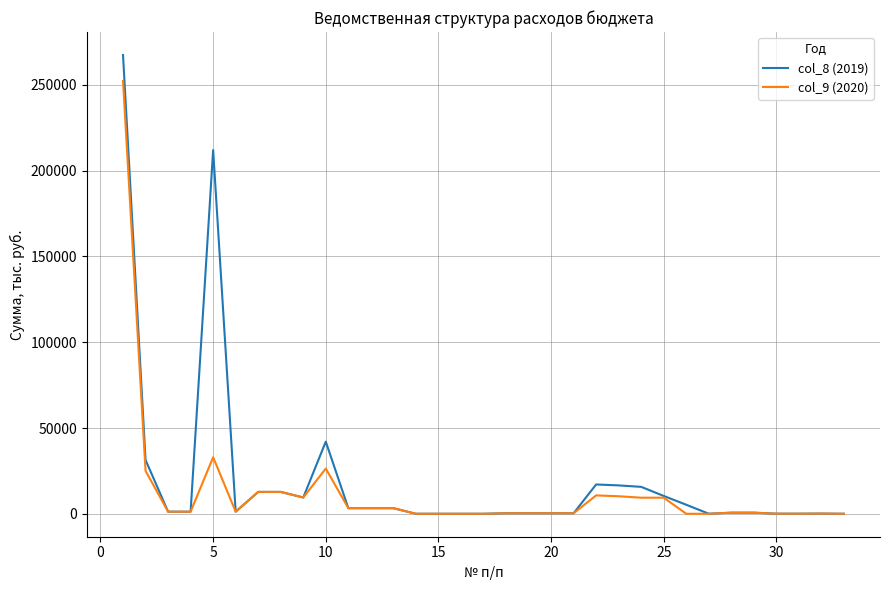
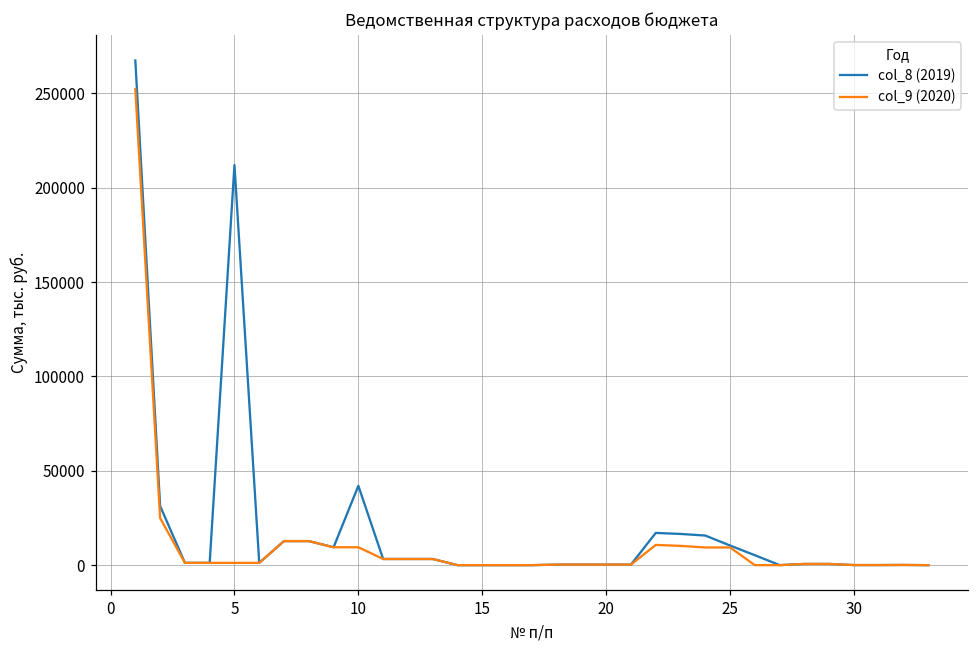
  {
    "col_8 (2019)": {
      "5": 212000,
      "10": 42000
    },
    "col_9 (2020)": {
-     "5": 33000,
-     "10": 26000
+     "5": 1000,
+     "10": 9000
    }
  }
